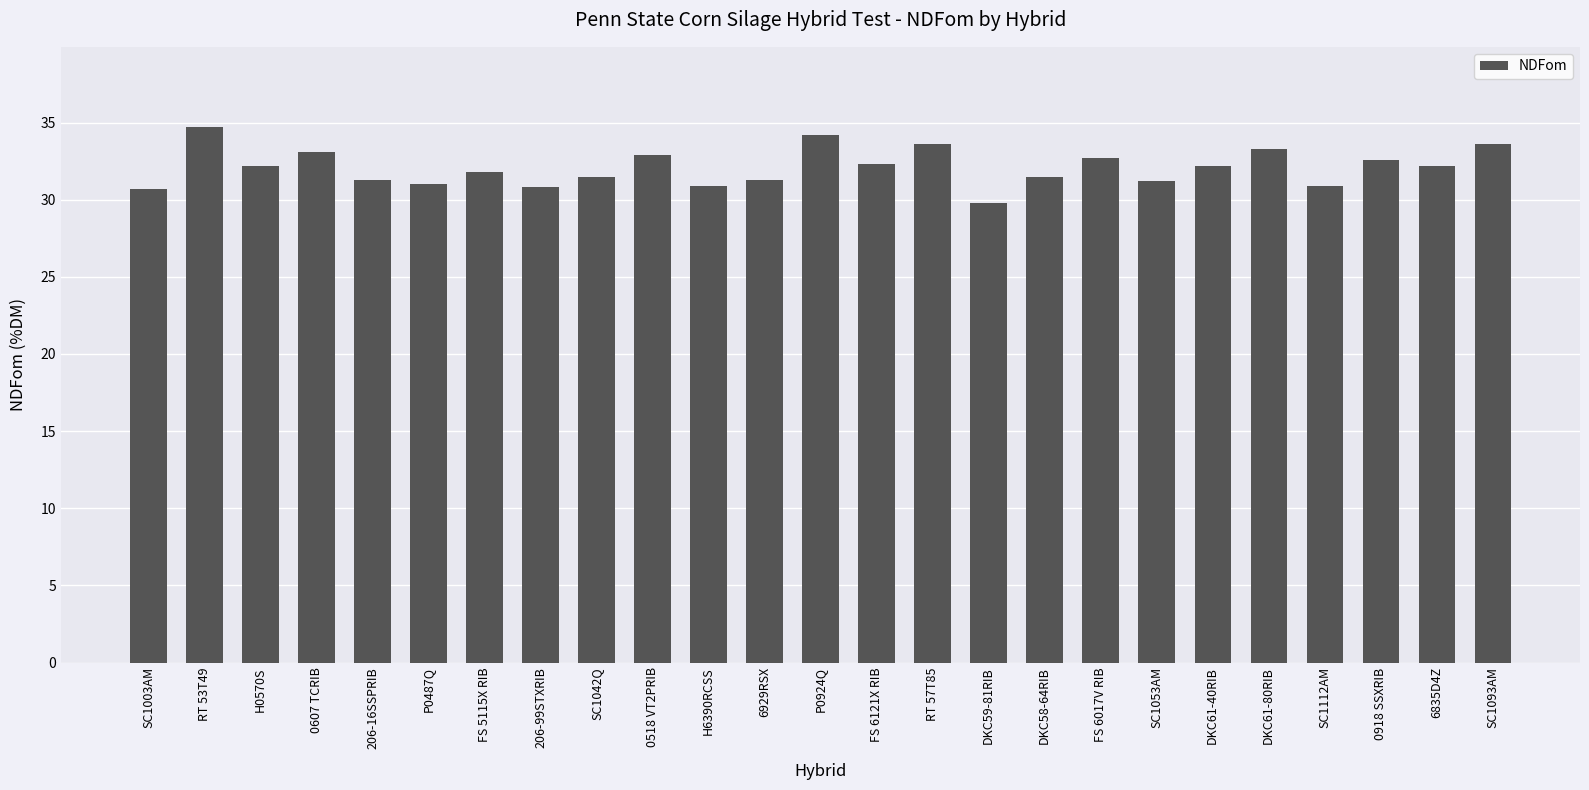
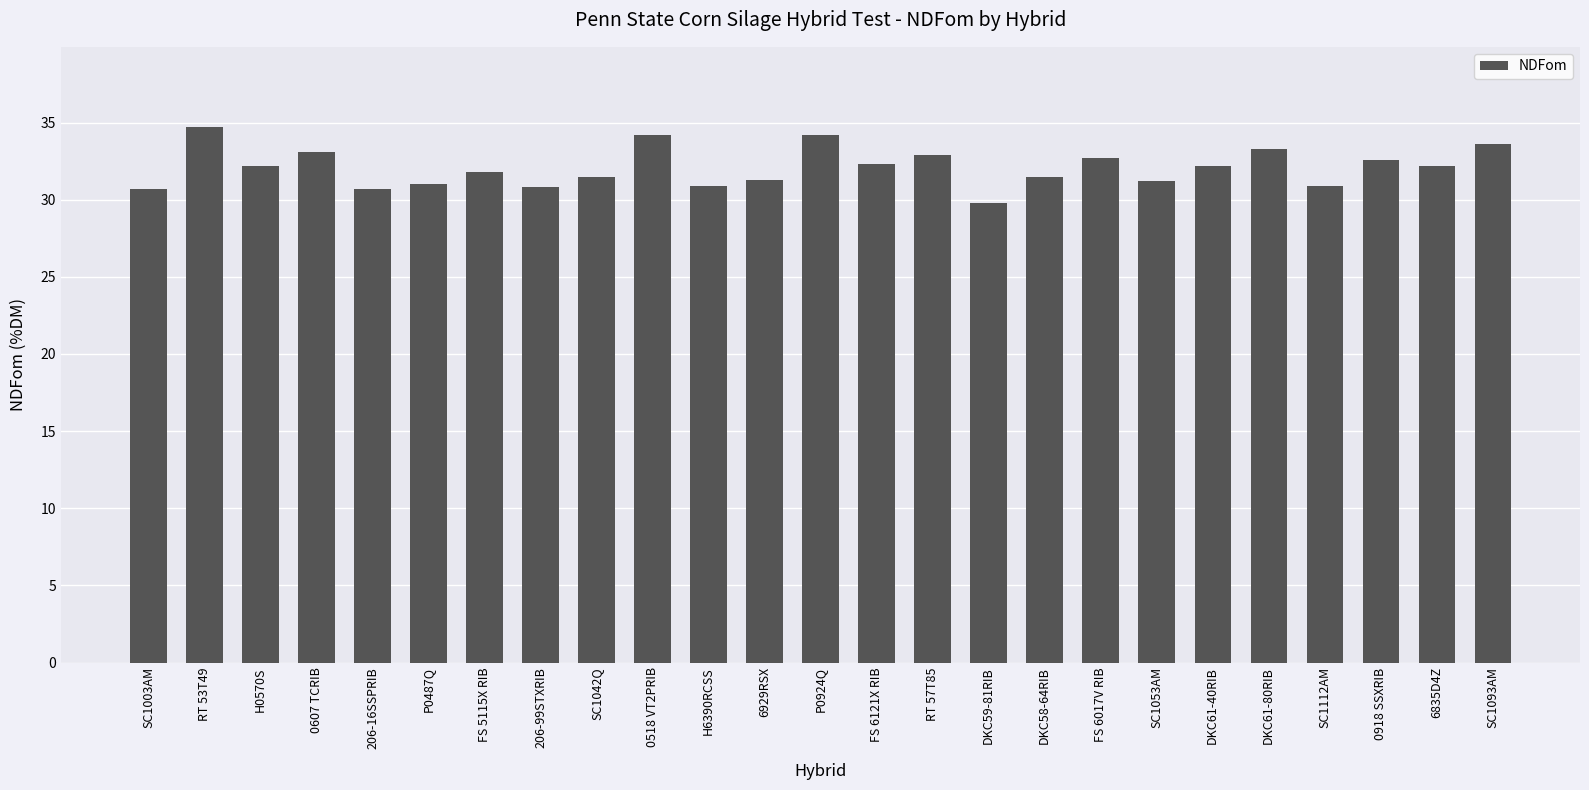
  {
    "SC1003AM": 30.7,
    "RT 53T49": 34.7,
    "H0570S": 32.2,
    "0607 TCRIB": 33.1,
-   "206-16SSPRIB": 31.3,
+   "206-16SSPRIB": 30.7,
    "P0487Q": 31.0,
    "FS 5115X RIB": 31.8,
    "206-99STXRIB": 30.8,
    "SC1042Q": 31.5,
-   "0518 VT2PRIB": 32.9,
+   "0518 VT2PRIB": 34.2,
    "H6390RCSS": 30.9,
    "6929RSX": 31.3,
    "P0924Q": 34.2,
    "FS 6121X RIB": 32.3,
-   "RT 57T85": 33.6,
+   "RT 57T85": 32.9,
    "DKC59-81RIB": 29.8,
    "DKC58-64RIB": 31.5,
    "FS 6017V RIB": 32.7,
    "SC1053AM": 31.2,
    "DKC61-40RIB": 32.2,
    "DKC61-80RIB": 33.3,
    "SC1112AM": 30.9,
    "0918 SSXRIB": 32.6,
    "6835D4Z": 32.2,
    "SC1093AM": 33.6
  }
